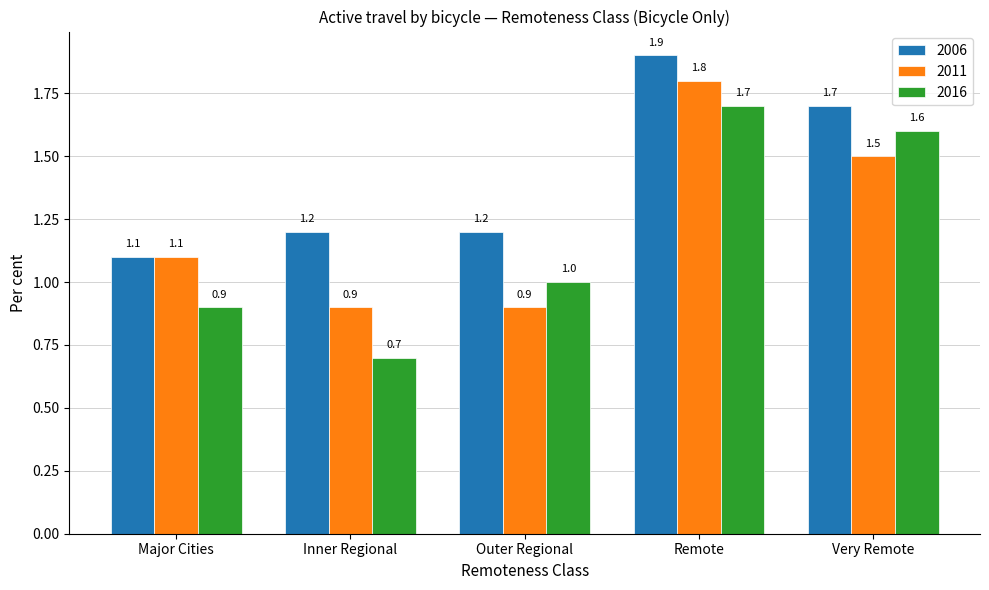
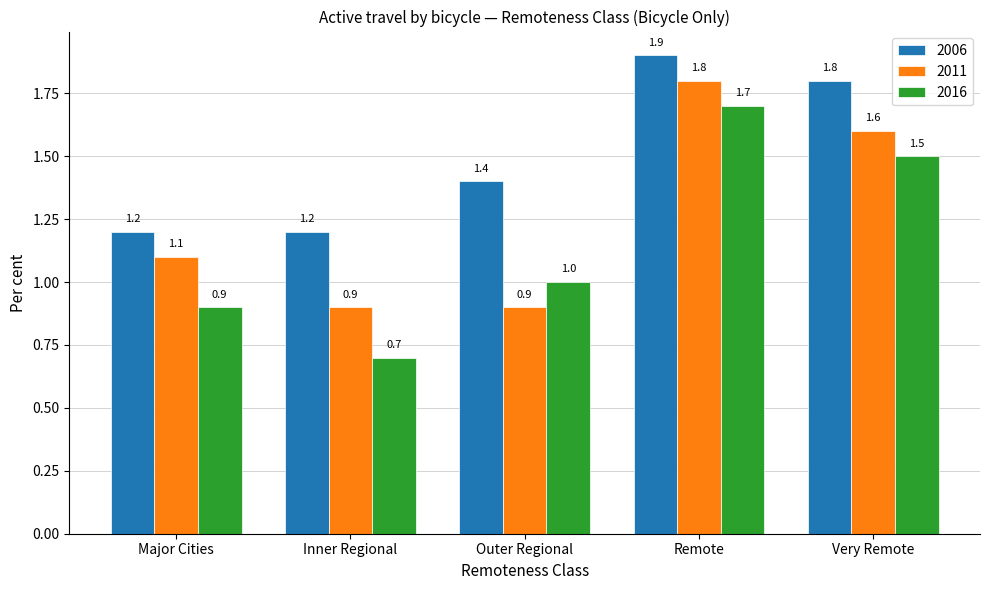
  {
    "2006": {
-     "Major Cities": 1.1,
+     "Major Cities": 1.2,
      "Inner Regional": 1.2,
-     "Outer Regional": 1.2,
+     "Outer Regional": 1.4,
      "Remote": 1.9,
-     "Very Remote": 1.7
+     "Very Remote": 1.8
    },
    "2011": {
      "Major Cities": 1.1,
      "Inner Regional": 0.9,
      "Outer Regional": 0.9,
      "Remote": 1.8,
-     "Very Remote": 1.5
+     "Very Remote": 1.6
    },
    "2016": {
      "Major Cities": 0.9,
      "Inner Regional": 0.7,
      "Outer Regional": 1.0,
      "Remote": 1.7,
-     "Very Remote": 1.6
+     "Very Remote": 1.5
    }
  }
